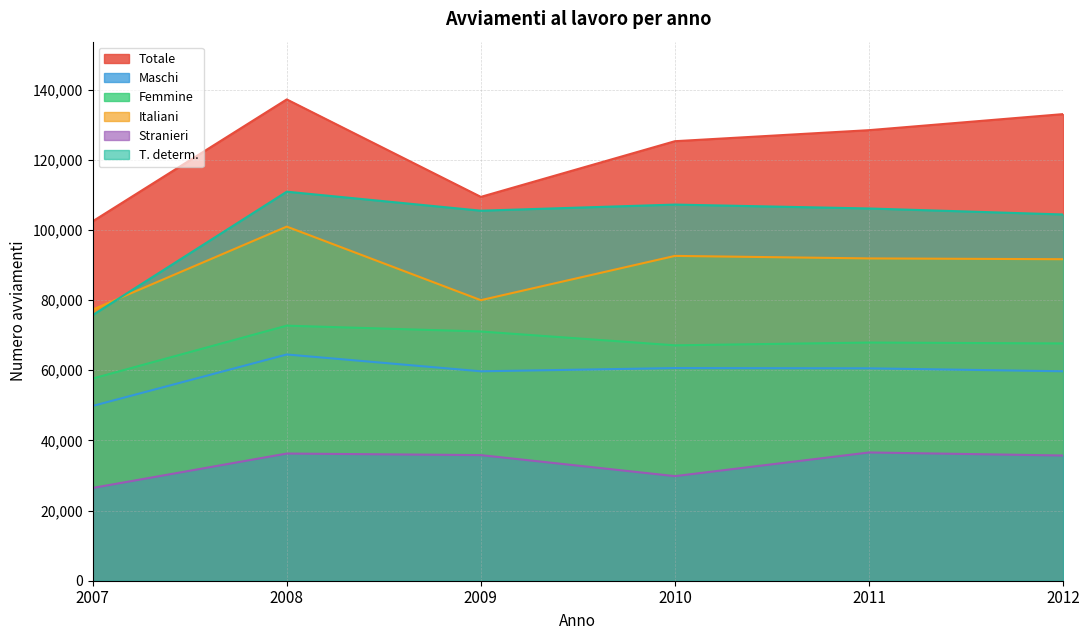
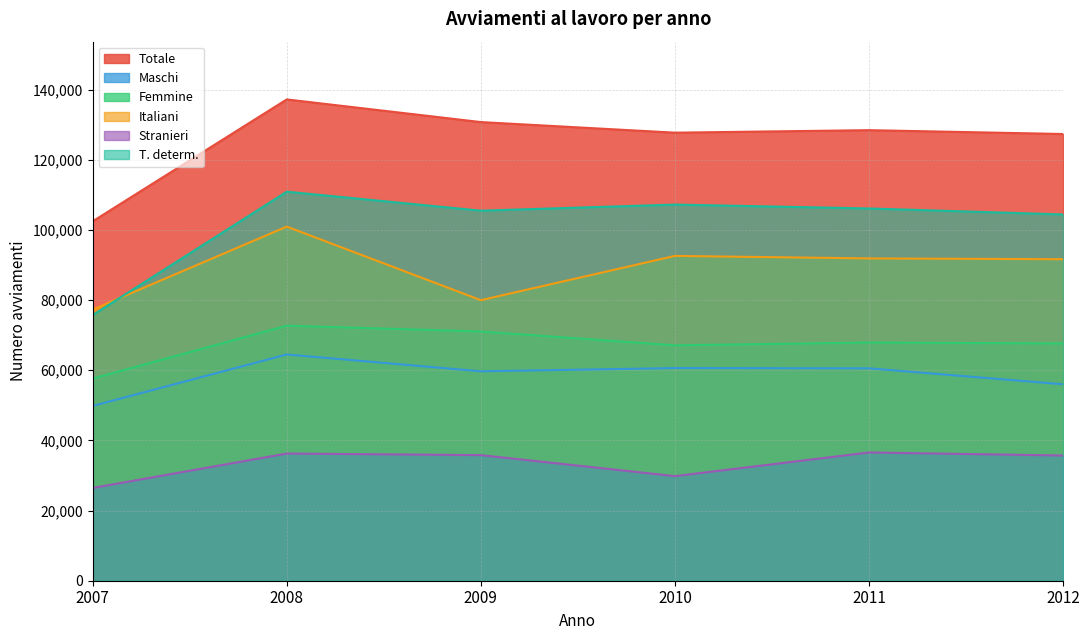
  {
    "Totale": {
      "2007": "102,000",
      "2008": "137,000",
-     "2009": "109,000",
-     "2010": "125,000",
+     "2009": "131,000",
+     "2010": "128,000",
      "2011": "128,000",
-     "2012": "133,000"
+     "2012": "127,000"
    },
    "Maschi": {
      "2007": "50,000",
      "2008": "65,000",
      "2009": "60,000",
      "2010": "61,000",
      "2011": "61,000",
-     "2012": "60,000"
+     "2012": "56,000"
    },
    "Italiani": {
      "2007": "77,000",
      "2008": "101,000",
      "2009": "80,000",
      "2010": "93,000",
      "2011": "92,000",
      "2012": "92,000"
    },
    "Stranieri": {
      "2007": "26,000",
      "2008": "36,000",
      "2009": "36,000",
      "2010": "30,000",
      "2011": "37,000",
      "2012": "36,000"
    }
  }
